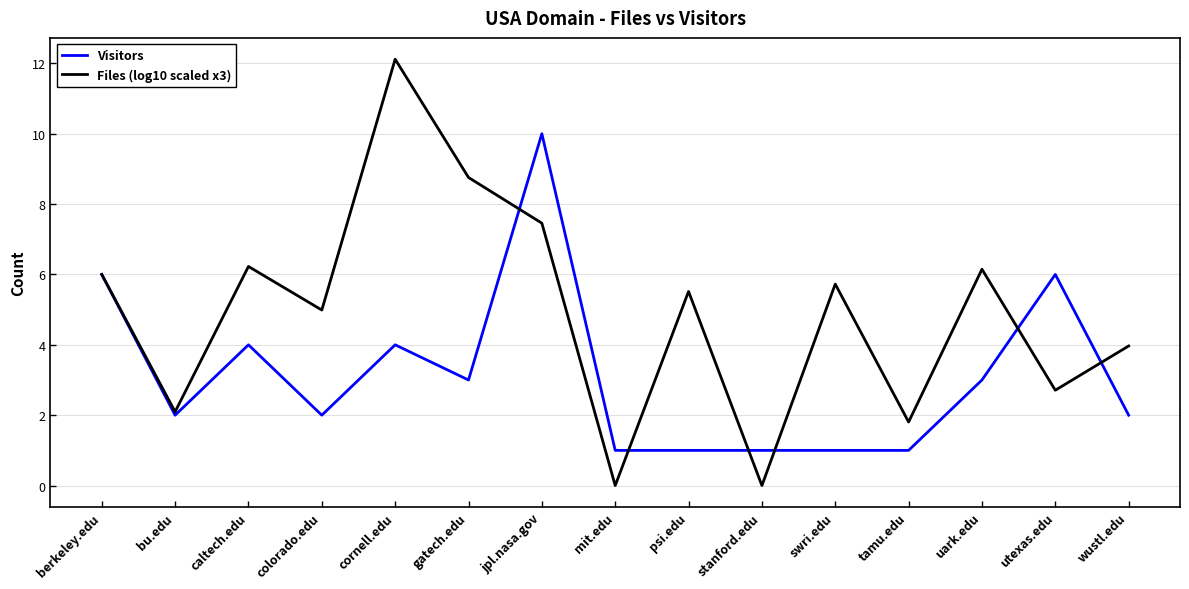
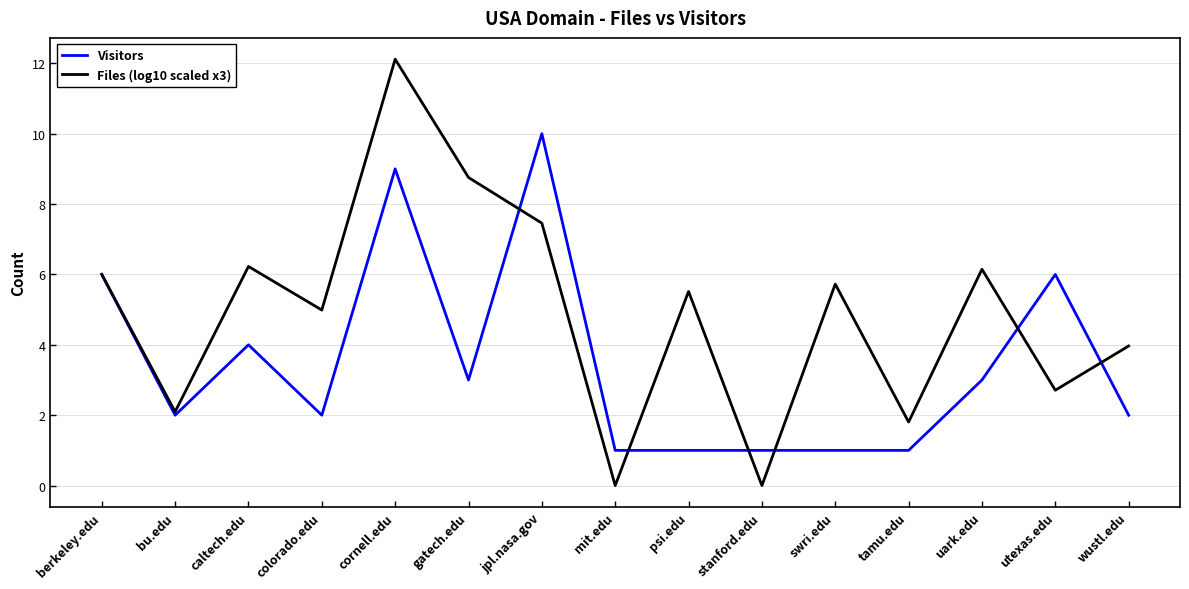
  {
    "Visitors": {
      "bu.edu": 2,
      "caltech.edu": 4,
      "colorado.edu": 2,
-     "cornell.edu": 4,
+     "cornell.edu": 9,
      "gatech.edu": 3,
      "jpl.nasa.gov": 10,
      "mit.edu": 1,
      "psi.edu": 1,
      "stanford.edu": 1,
      "swri.edu": 1,
      "tamu.edu": 1,
      "uark.edu": 3,
      "utexas.edu": 6,
      "wustl.edu": 2
    },
    "Files (log10 scaled x3)": {
      "bu.edu": 2.1,
      "caltech.edu": 6.2,
      "colorado.edu": 5,
      "cornell.edu": 12.1,
      "gatech.edu": 8.8,
      "jpl.nasa.gov": 7.5,
      "mit.edu": 0,
      "psi.edu": 5.5,
      "stanford.edu": 0,
      "swri.edu": 5.7,
      "tamu.edu": 1.8,
      "uark.edu": 6.1,
      "utexas.edu": 2.7,
      "wustl.edu": 4
    }
  }
